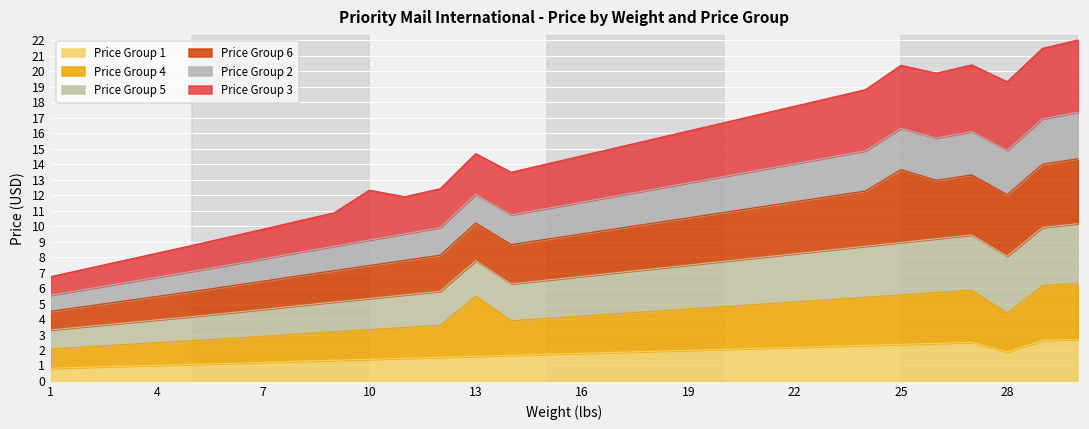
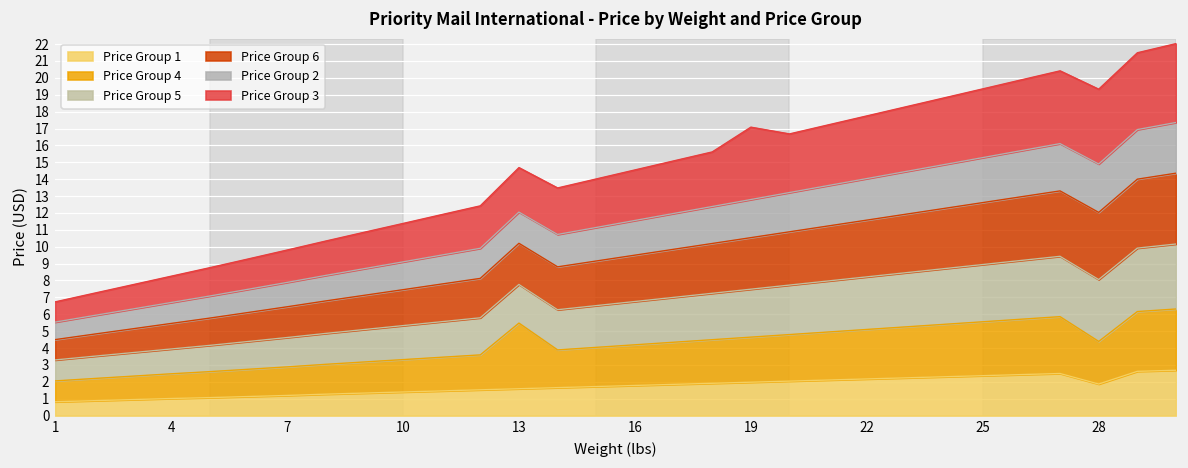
  {
    "Price Group 1": {
      "1": 0.8,
      "4": 1.0,
      "7": 1.2,
      "10": 1.4,
      "13": 1.6,
      "16": 1.8,
      "19": 2.0,
      "22": 2.2,
      "25": 2.4,
      "28": 1.9
    },
    "Price Group 4": {
      "1": 1.2,
      "4": 1.5,
      "7": 1.7,
      "10": 1.9,
      "13": 3.9,
      "16": 2.4,
      "19": 2.7,
      "22": 2.9,
      "25": 3.2,
      "28": 2.5
    },
    "Price Group 6": {
      "1": 1.2,
      "4": 1.5,
      "7": 1.8,
      "10": 2.1,
      "13": 2.4,
      "16": 2.7,
      "19": 3.1,
      "22": 3.4,
-     "25": 4.7,
+     "25": 3.7,
      "28": 4.0
    },
    "Price Group 3": {
      "1": 1.2,
      "4": 1.6,
      "7": 1.9,
-     "10": 3.2,
+     "10": 2.3,
      "13": 2.6,
      "16": 3.0,
-     "19": 3.4,
+     "19": 4.3,
      "22": 3.7,
      "25": 4.1,
      "28": 4.4
    }
  }
